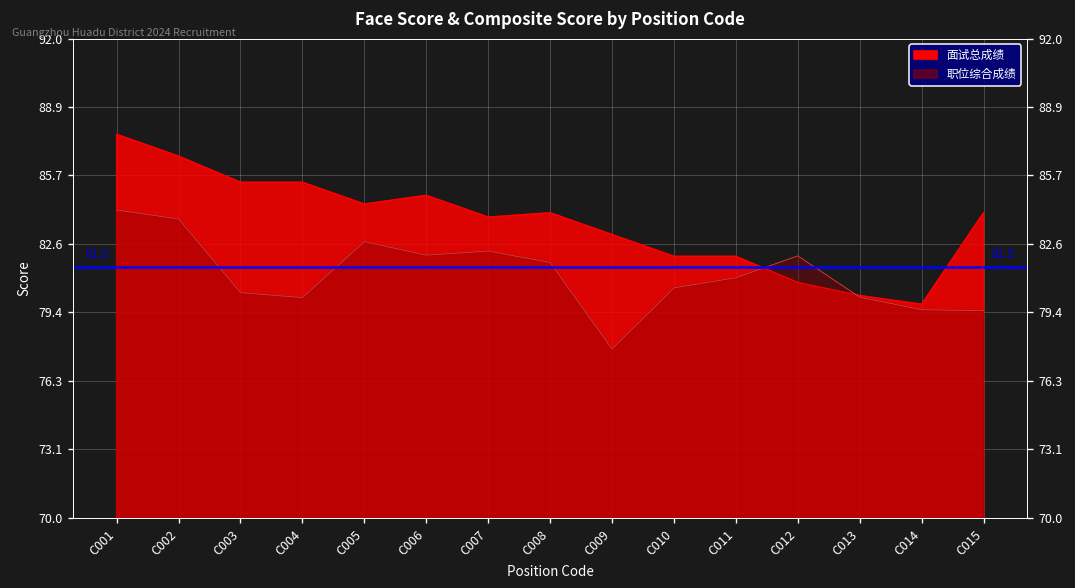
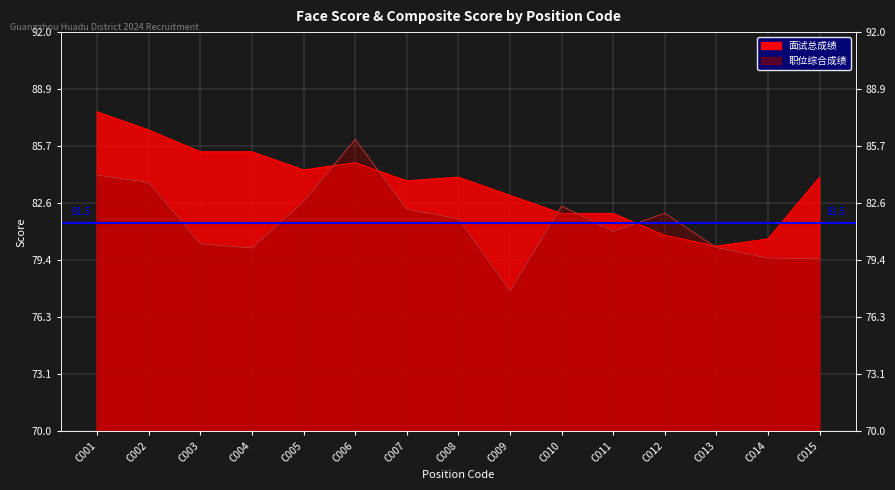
  {
    "面试总成绩": {
      "C001": 87.6,
      "C002": 86.6,
      "C003": 85.4,
      "C004": 85.4,
      "C005": 84.4,
      "C006": 84.8,
      "C007": 83.8,
      "C008": 84.0,
      "C009": 83.0,
      "C010": 82.0,
      "C011": 82.0,
      "C012": 80.8,
-     "C014": 79.8,
+     "C014": 80.6,
      "C015": 84.0
    },
    "职位综合成绩": {
      "C001": 84.1,
      "C002": 83.7,
      "C003": 80.3,
      "C004": 80.1,
      "C005": 82.7,
-     "C006": 82.1,
+     "C006": 86.1,
      "C007": 82.2,
      "C008": 81.7,
      "C009": 77.7,
-     "C010": 80.6,
+     "C010": 82.4,
      "C011": 81.0,
      "C012": 82.0,
      "C014": 79.5,
      "C015": 79.5
    }
  }
